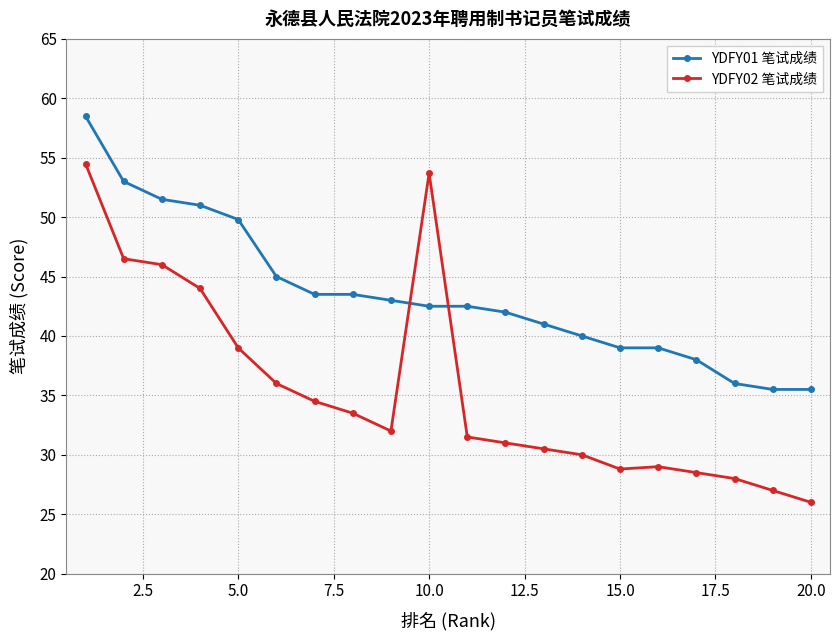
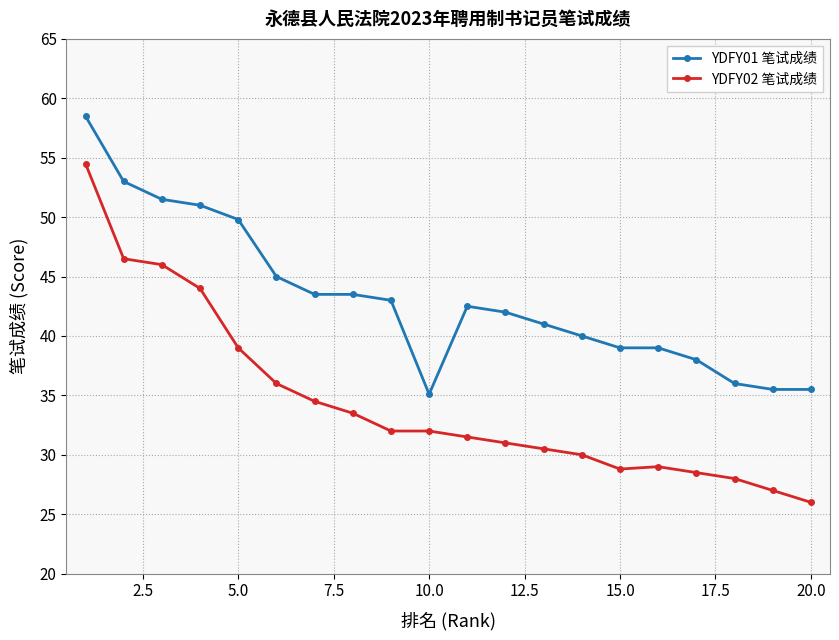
  {
    "YDFY01 笔试成绩": {
      "5.0": 49.8,
-     "10.0": 42.5,
+     "10.0": 35.1,
      "15.0": 39.0,
      "20.0": 35.5
    },
    "YDFY02 笔试成绩": {
      "5.0": 39.0,
-     "10.0": 53.7,
+     "10.0": 32.0,
      "15.0": 28.8,
      "20.0": 26.0
    }
  }
